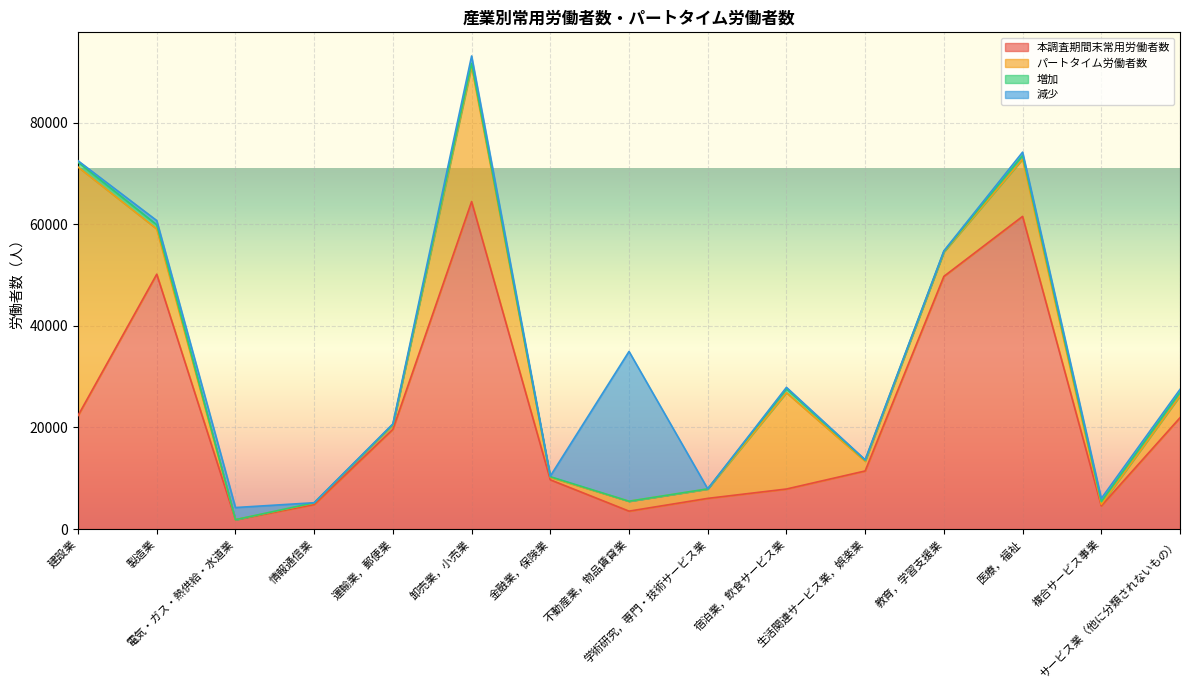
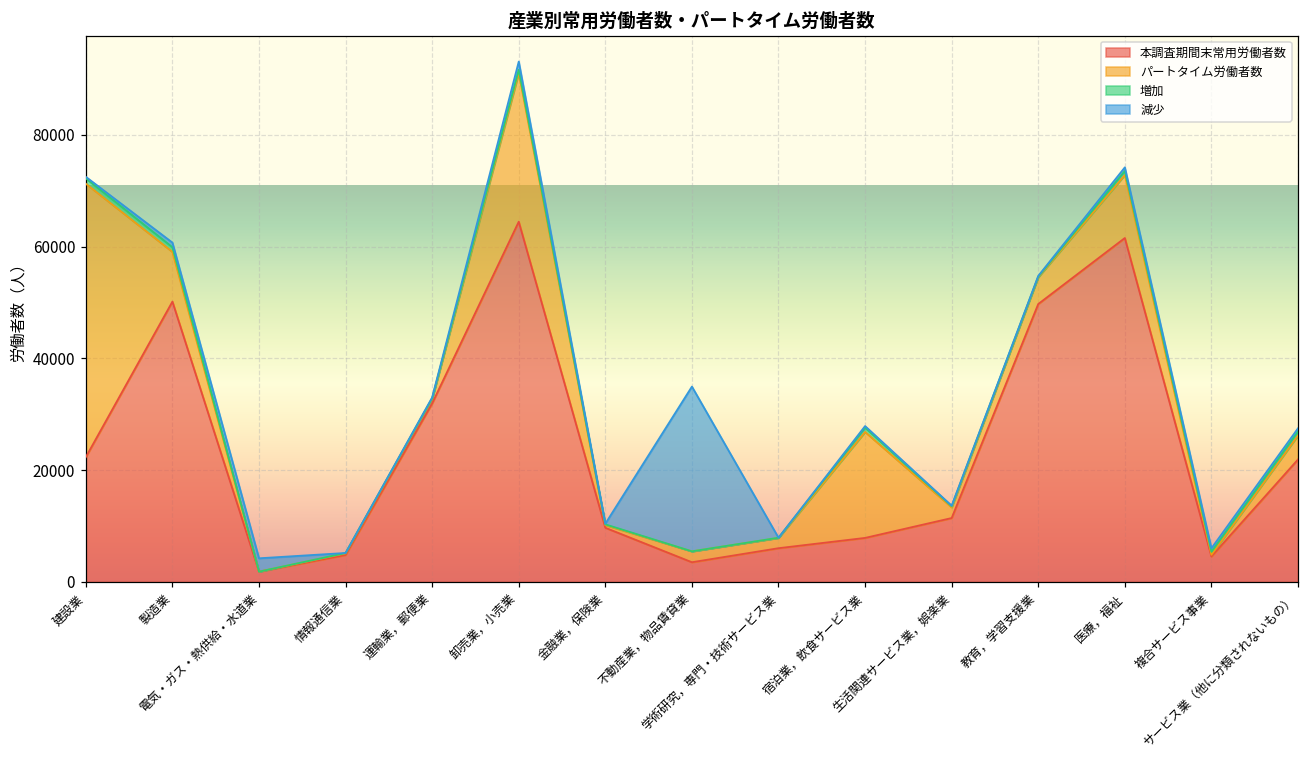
  {
    "本調査期間末常用労働者数": {
      "建設業": 22000,
      "製造業": 50000,
-     "運輸業，郵便業": 20000,
+     "運輸業，郵便業": 32000,
      "卸売業，小売業": 64000,
      "不動産業，物品賃貸業": 4000,
      "学術研究，専門・技術サービス業": 6000,
      "宿泊業，飲食サービス業": 8000,
      "生活関連サービス業，娯楽業": 11000,
      "教育，学習支援業": 50000,
      "医療，福祉": 62000,
      "サービス業（他に分類されないもの）": 22000
    },
    "パートタイム労働者数": {
      "建設業": 49000,
      "製造業": 9000,
      "卸売業，小売業": 27000,
      "宿泊業，飲食サービス業": 19000,
      "医療，福祉": 11000,
      "サービス業（他に分類されないもの）": 4000
    },
    "増加": {
      "製造業": 1000,
      "卸売業，小売業": 1000,
      "医療，福祉": 1000,
      "複合サービス事業": 1000,
      "サービス業（他に分類されないもの）": 1000
    },
    "減少": {
      "製造業": 1000,
      "電気・ガス・熱供給・水道業": 2000,
      "卸売業，小売業": 1000,
      "不動産業，物品賃貸業": 29000,
      "医療，福祉": 1000,
      "複合サービス事業": 1000,
      "サービス業（他に分類されないもの）": 1000
    }
  }
